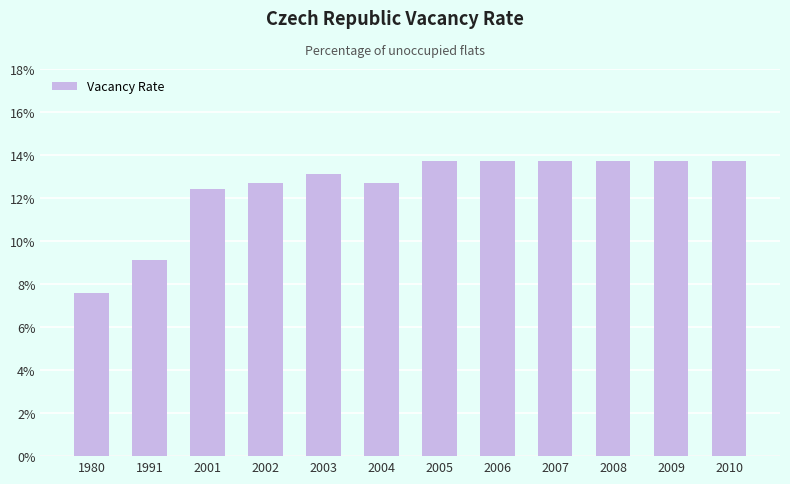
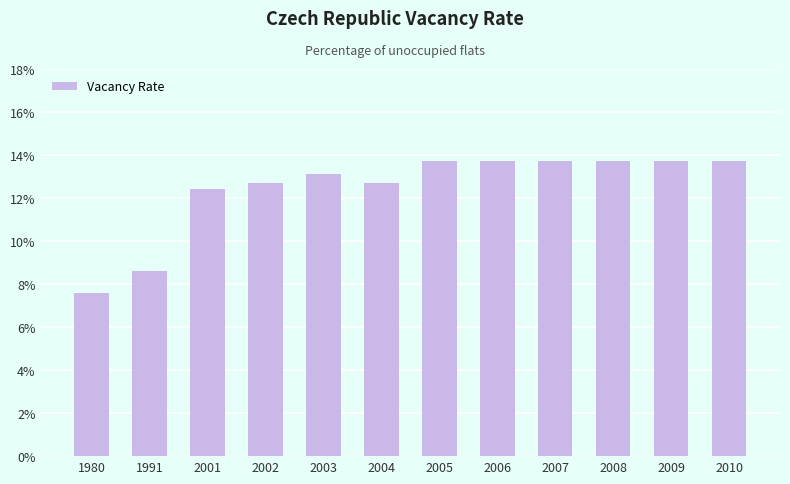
  {
    "1980": "7.6%",
-   "1991": "9.1%",
+   "1991": "8.6%",
    "2001": "12.4%",
    "2002": "12.7%",
    "2003": "13.1%",
    "2004": "12.7%",
    "2005": "13.7%",
    "2006": "13.7%",
    "2007": "13.7%",
    "2008": "13.7%",
    "2009": "13.7%",
    "2010": "13.7%"
  }
